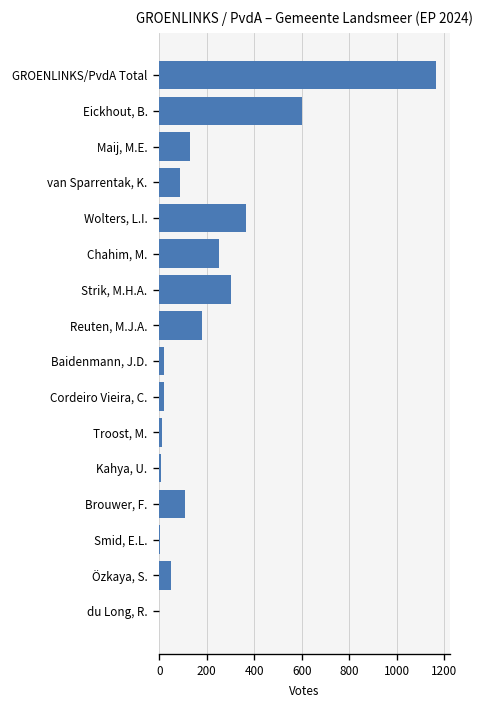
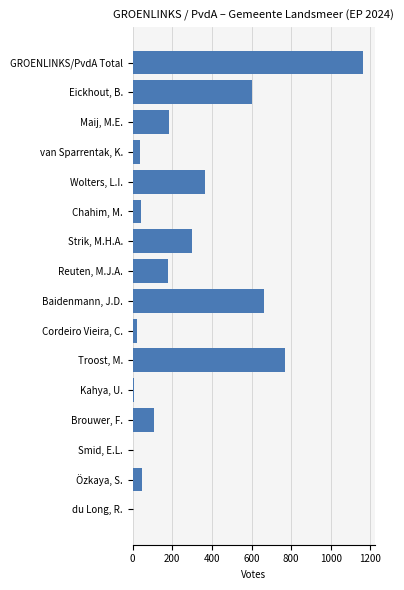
  {
    "GROENLINKS/PvdA Total": 1160,
    "Eickhout, B.": 600,
-   "Maij, M.E.": 130,
-   "van Sparrentak, K.": 90,
+   "Maij, M.E.": 190,
+   "van Sparrentak, K.": 40,
    "Wolters, L.I.": 360,
-   "Chahim, M.": 250,
+   "Chahim, M.": 40,
    "Strik, M.H.A.": 300,
    "Reuten, M.J.A.": 180,
-   "Baidenmann, J.D.": 20,
+   "Baidenmann, J.D.": 660,
    "Cordeiro Vieira, C.": 20,
-   "Troost, M.": 10,
+   "Troost, M.": 770,
    "Brouwer, F.": 110,
    "Özkaya, S.": 50,
    "du Long, R.": 0
  }
